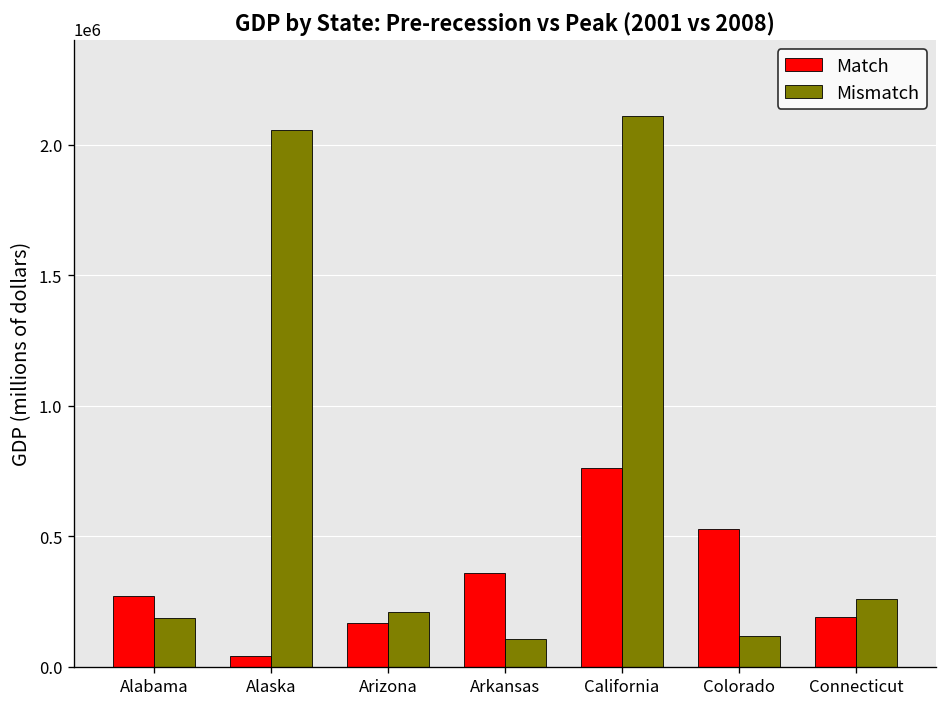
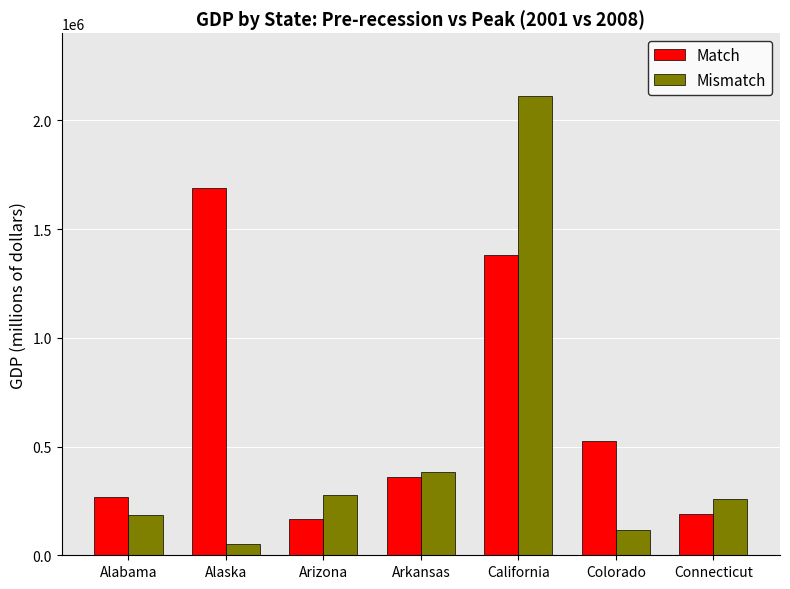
  {
    "Match": {
      "Alabama": 270000,
-     "Alaska": 40000,
+     "Alaska": 1690000,
      "Arizona": 170000,
      "Arkansas": 360000,
-     "California": 760000,
+     "California": 1380000,
      "Colorado": 530000,
      "Connecticut": 190000
    },
    "Mismatch": {
      "Alabama": 190000,
-     "Alaska": 2060000,
-     "Arizona": 210000,
-     "Arkansas": 110000,
+     "Alaska": 50000,
+     "Arizona": 280000,
+     "Arkansas": 380000,
      "California": 2110000,
      "Colorado": 120000,
      "Connecticut": 260000
    }
  }
